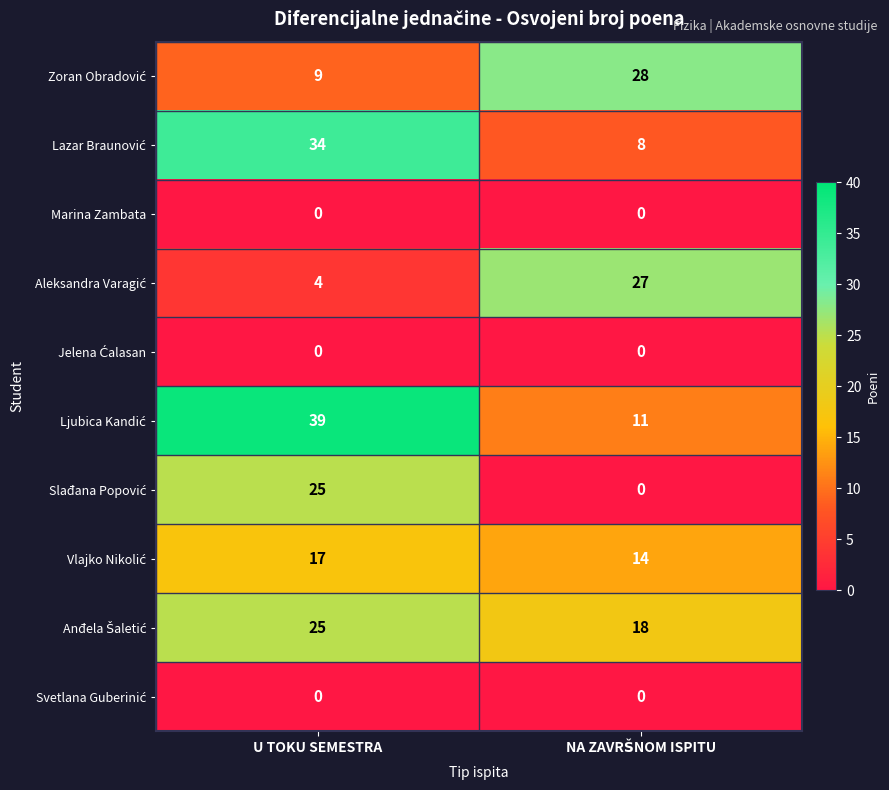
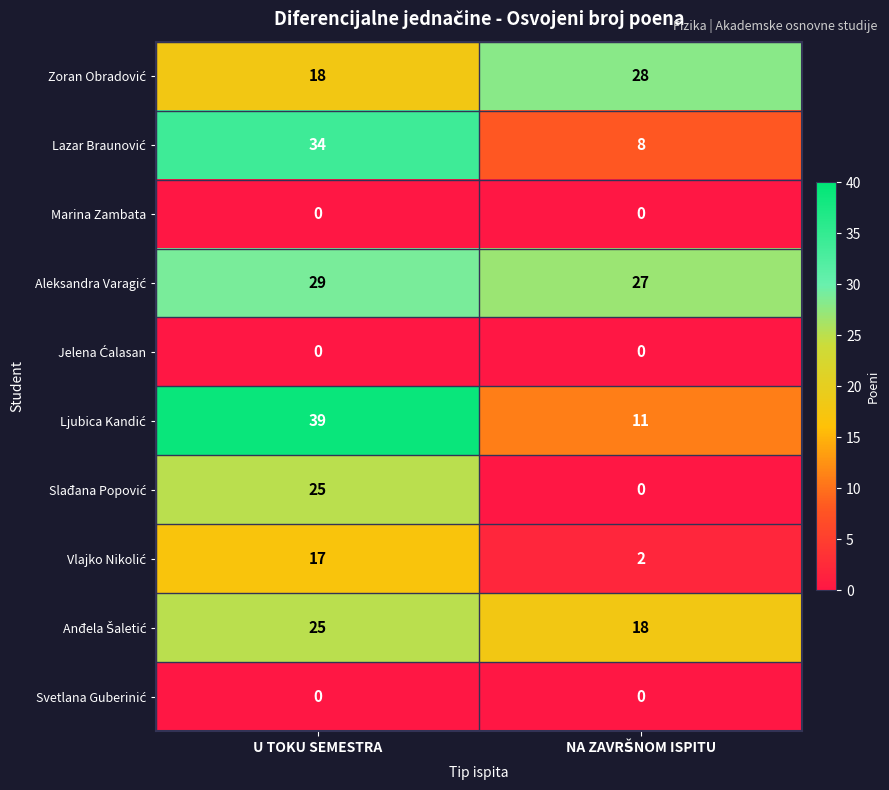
  {
    "Zoran Obradović": {
-     "U TOKU SEMESTRA": 9,
+     "U TOKU SEMESTRA": 18,
      "NA ZAVRŠNOM ISPITU": 28
    },
    "Lazar Braunović": {
      "U TOKU SEMESTRA": 34,
      "NA ZAVRŠNOM ISPITU": 8
    },
    "Marina Zambata": {
      "U TOKU SEMESTRA": 0,
      "NA ZAVRŠNOM ISPITU": 0
    },
    "Aleksandra Varagić": {
-     "U TOKU SEMESTRA": 4,
+     "U TOKU SEMESTRA": 29,
      "NA ZAVRŠNOM ISPITU": 27
    },
    "Jelena Ćalasan": {
      "U TOKU SEMESTRA": 0,
      "NA ZAVRŠNOM ISPITU": 0
    },
    "Ljubica Kandić": {
      "U TOKU SEMESTRA": 39,
      "NA ZAVRŠNOM ISPITU": 11
    },
    "Slađana Popović": {
      "U TOKU SEMESTRA": 25,
      "NA ZAVRŠNOM ISPITU": 0
    },
    "Vlajko Nikolić": {
      "U TOKU SEMESTRA": 17,
-     "NA ZAVRŠNOM ISPITU": 14
+     "NA ZAVRŠNOM ISPITU": 2
    },
    "Anđela Šaletić": {
      "U TOKU SEMESTRA": 25,
      "NA ZAVRŠNOM ISPITU": 18
    },
    "Svetlana Guberinić": {
      "U TOKU SEMESTRA": 0,
      "NA ZAVRŠNOM ISPITU": 0
    }
  }
